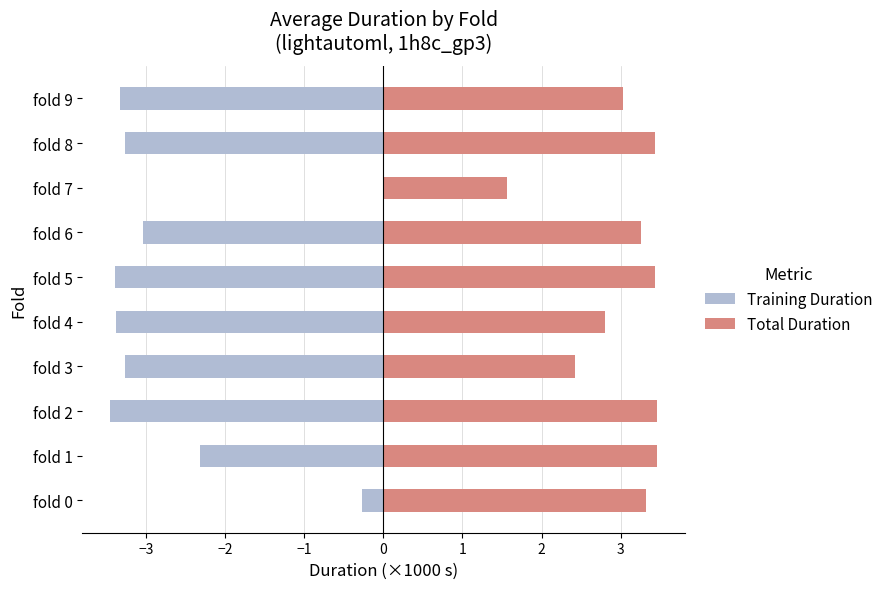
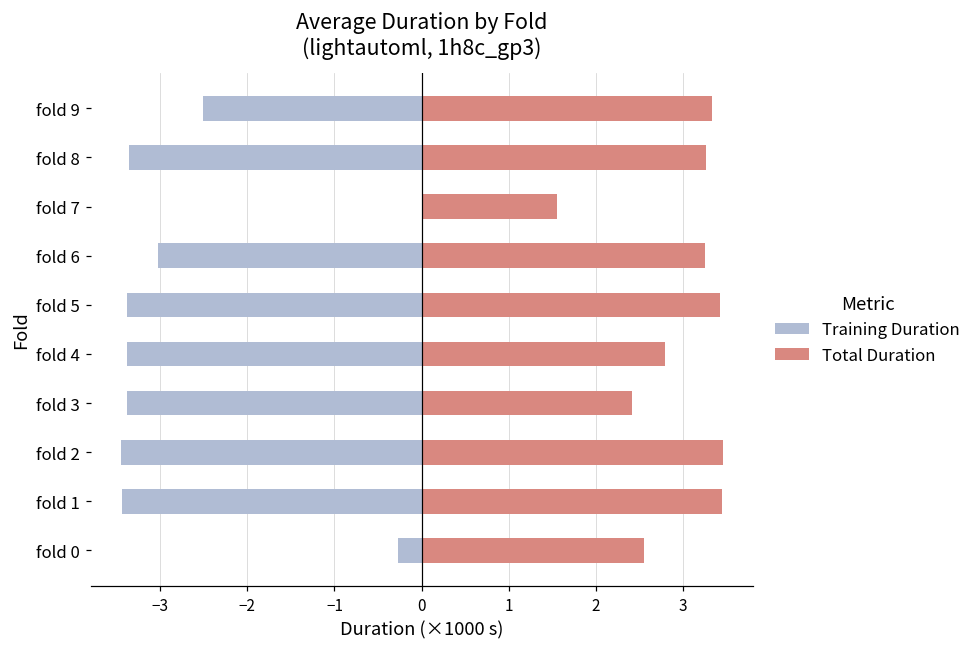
  {
    "Training Duration": {
-     "fold 9": -3.3,
-     "fold 8": -3.3,
+     "fold 9": -2.5,
+     "fold 8": -3.4,
      "fold 7": 0.0,
      "fold 6": -3.0,
      "fold 5": -3.4,
      "fold 4": -3.4,
-     "fold 3": -3.3,
+     "fold 3": -3.4,
      "fold 2": -3.5,
-     "fold 1": -2.3,
+     "fold 1": -3.4,
      "fold 0": -0.3
    },
    "Total Duration": {
-     "fold 9": 3.0,
-     "fold 8": 3.4,
+     "fold 9": 3.3,
+     "fold 8": 3.3,
      "fold 7": 1.6,
      "fold 6": 3.3,
      "fold 5": 3.4,
      "fold 4": 2.8,
      "fold 3": 2.4,
      "fold 2": 3.5,
      "fold 1": 3.5,
-     "fold 0": 3.3
+     "fold 0": 2.6
    }
  }
